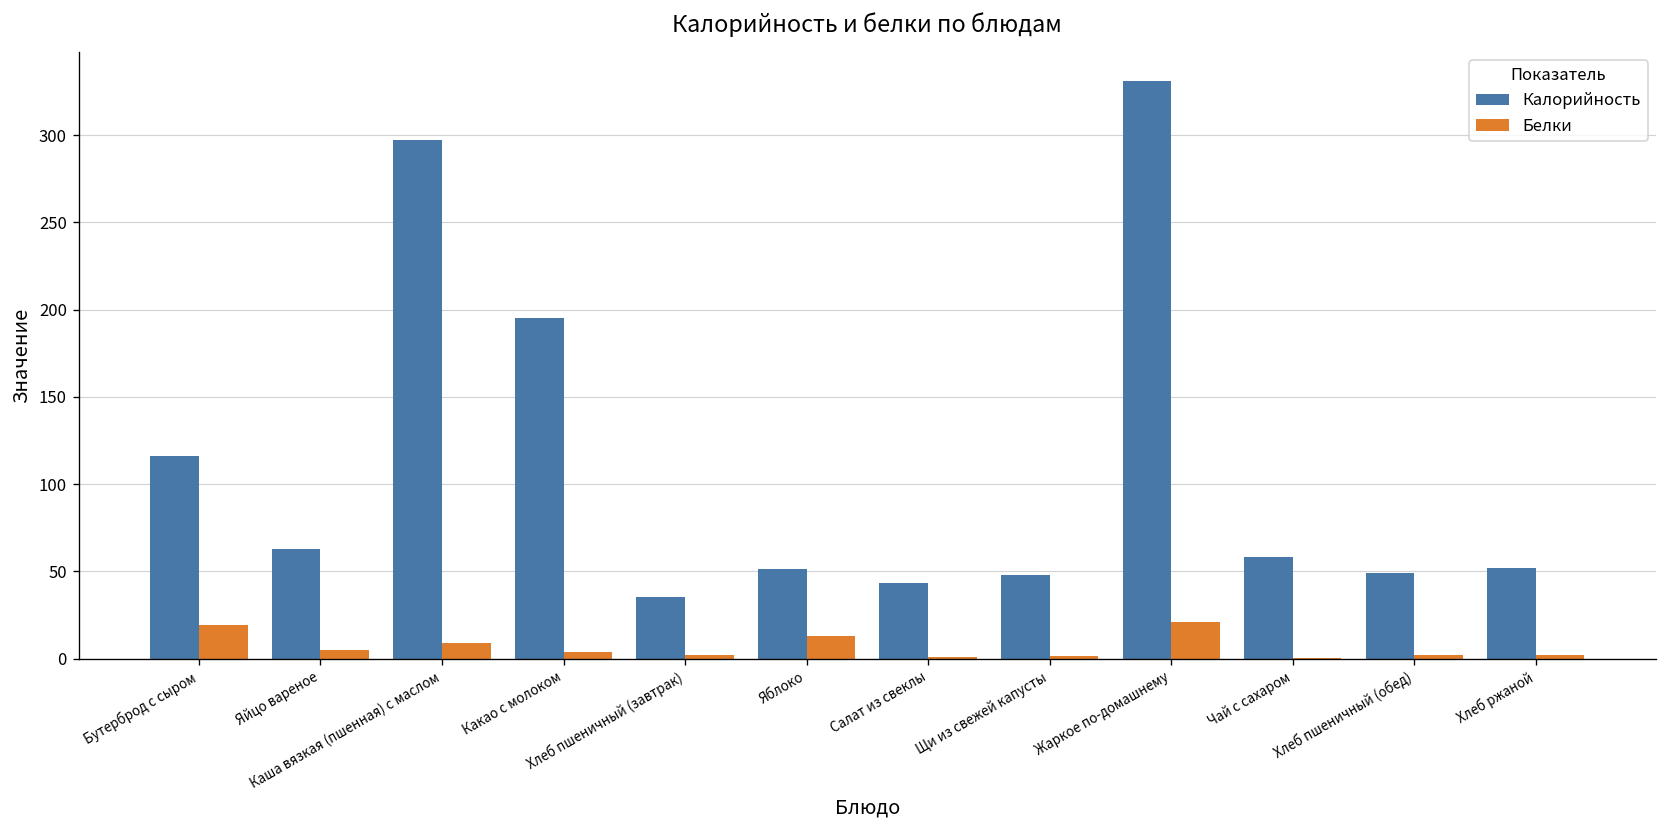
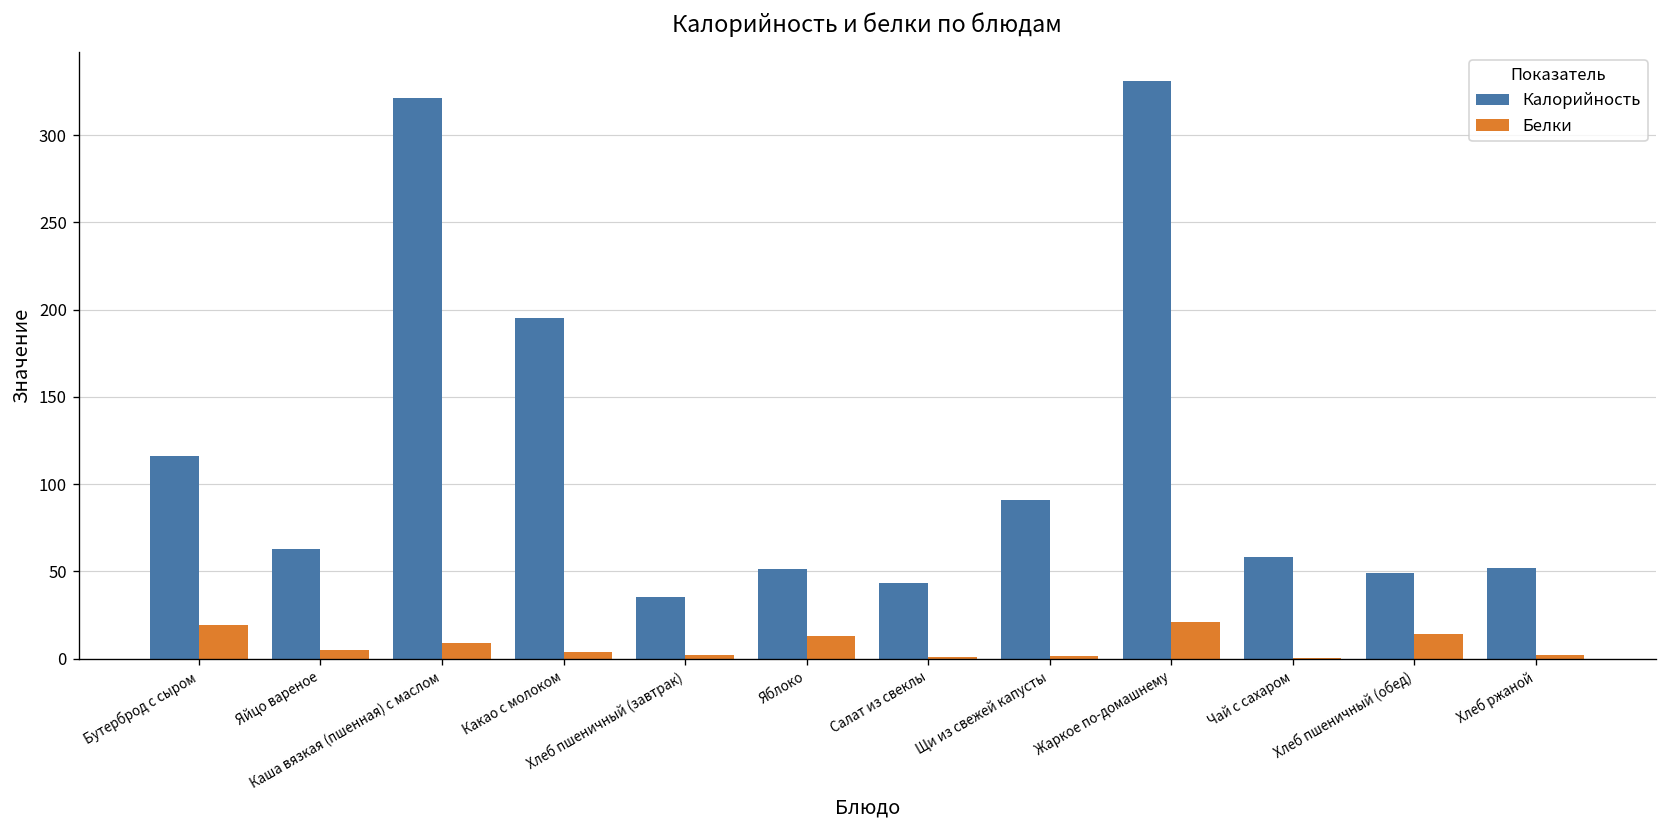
  {
    "Калорийность": {
      "Бутерброд с сыром": 116,
      "Яйцо вареное": 63,
-     "Каша вязкая (пшенная) с маслом": 297,
+     "Каша вязкая (пшенная) с маслом": 321,
      "Какао с молоком": 195,
      "Хлеб пшеничный (завтрак)": 35,
      "Яблоко": 51,
      "Салат из свеклы": 43,
-     "Щи из свежей капусты": 48,
+     "Щи из свежей капусты": 91,
      "Жаркое по-домашнему": 331,
      "Чай с сахаром": 58,
      "Хлеб пшеничный (обед)": 49,
      "Хлеб ржаной": 52
    },
    "Белки": {
      "Бутерброд с сыром": 19,
      "Яйцо вареное": 5,
      "Каша вязкая (пшенная) с маслом": 9,
      "Какао с молоком": 4,
      "Хлеб пшеничный (завтрак)": 2,
      "Яблоко": 13,
      "Жаркое по-домашнему": 21,
-     "Хлеб пшеничный (обед)": 2,
+     "Хлеб пшеничный (обед)": 14,
      "Хлеб ржаной": 2
    }
  }
